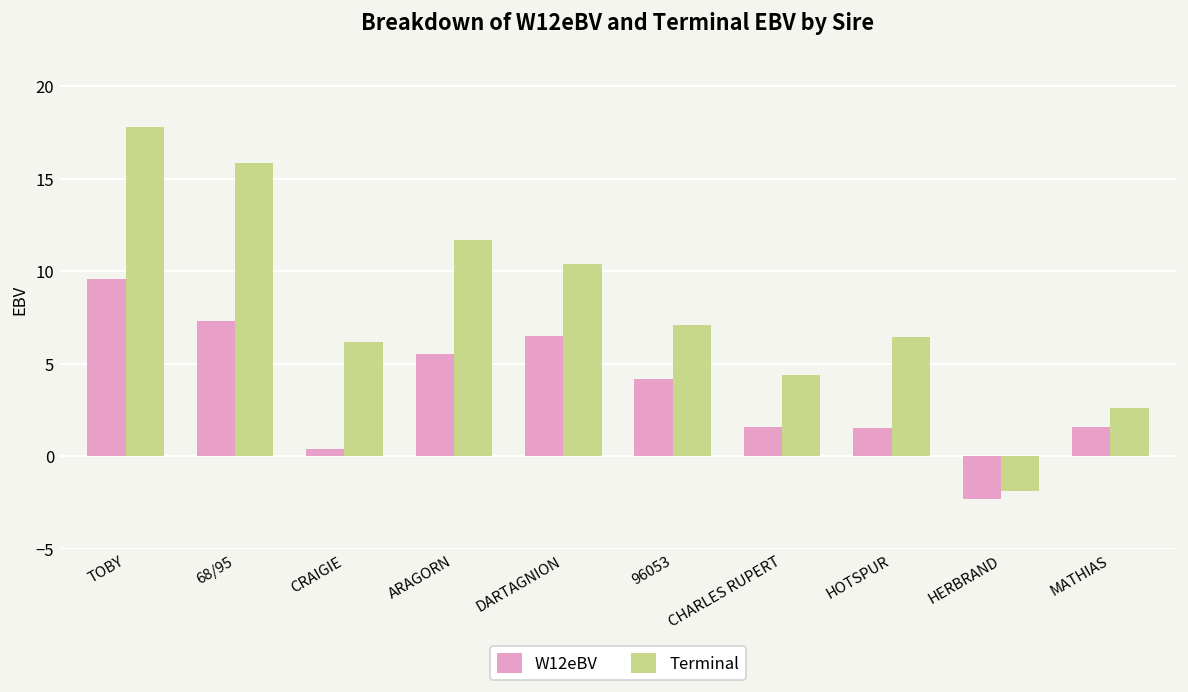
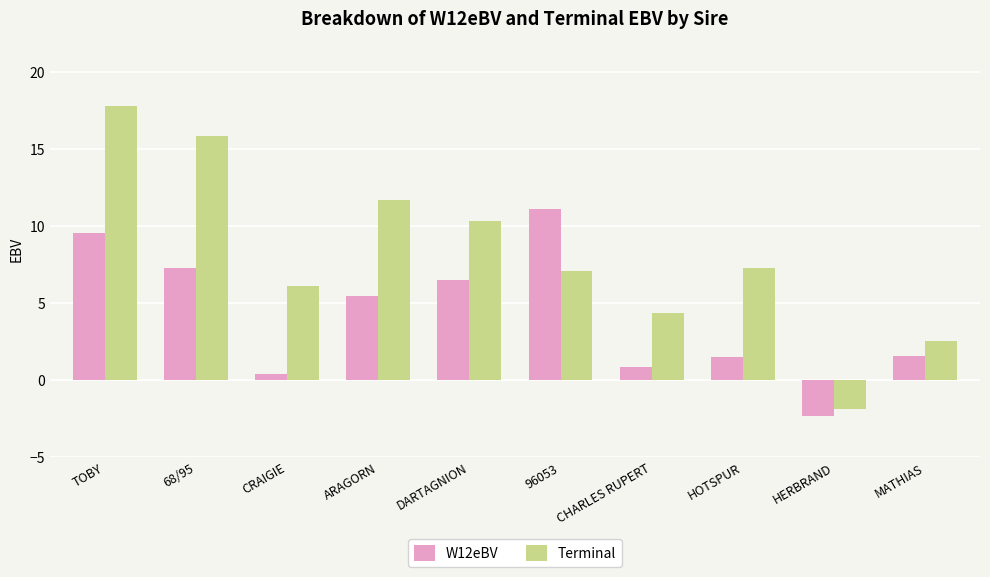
  {
    "W12eBV": {
      "TOBY": 9.6,
      "68/95": 7.3,
      "CRAIGIE": 0.4,
      "ARAGORN": 5.5,
      "DARTAGNION": 6.5,
-     "96053": 4.2,
-     "CHARLES RUPERT": 1.6,
+     "96053": 11.1,
+     "CHARLES RUPERT": 0.9,
      "HOTSPUR": 1.5,
      "HERBRAND": -2.3,
      "MATHIAS": 1.6
    },
    "Terminal": {
      "TOBY": 17.8,
      "68/95": 15.9,
      "CRAIGIE": 6.2,
      "ARAGORN": 11.7,
      "DARTAGNION": 10.4,
      "96053": 7.1,
      "CHARLES RUPERT": 4.4,
-     "HOTSPUR": 6.4,
+     "HOTSPUR": 7.3,
      "HERBRAND": -1.9,
      "MATHIAS": 2.6
    }
  }
